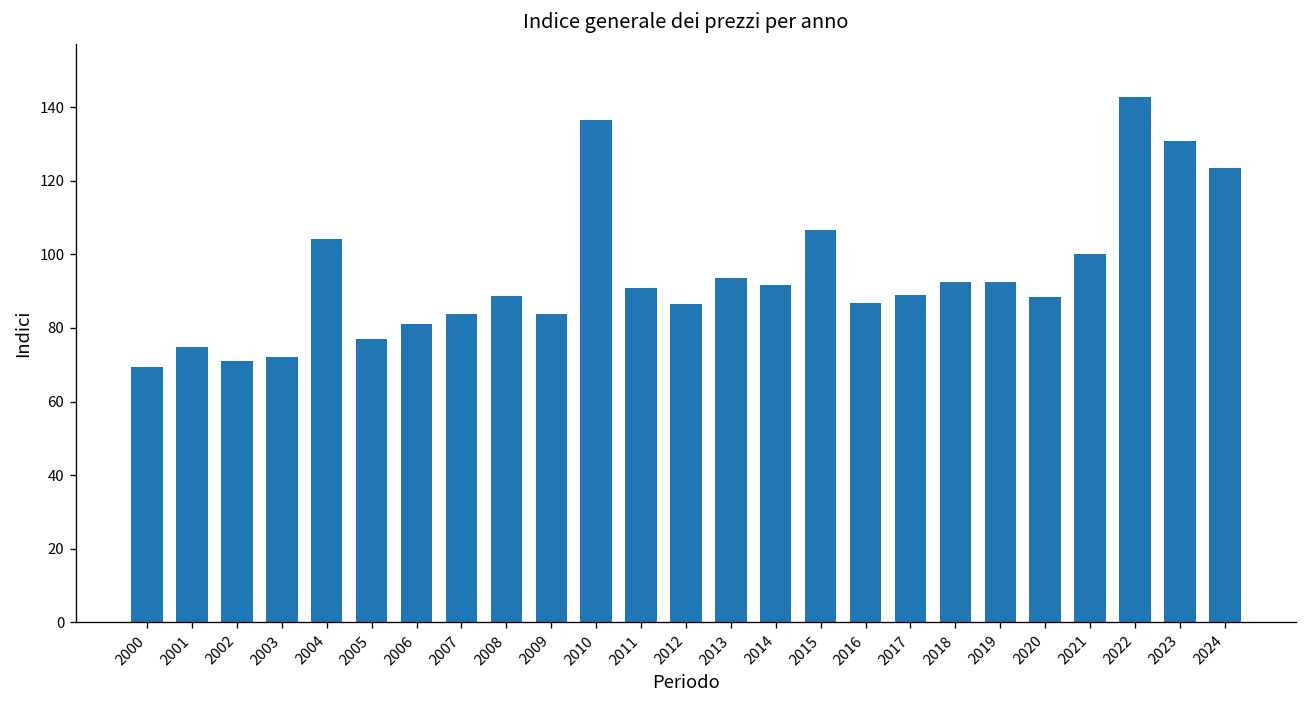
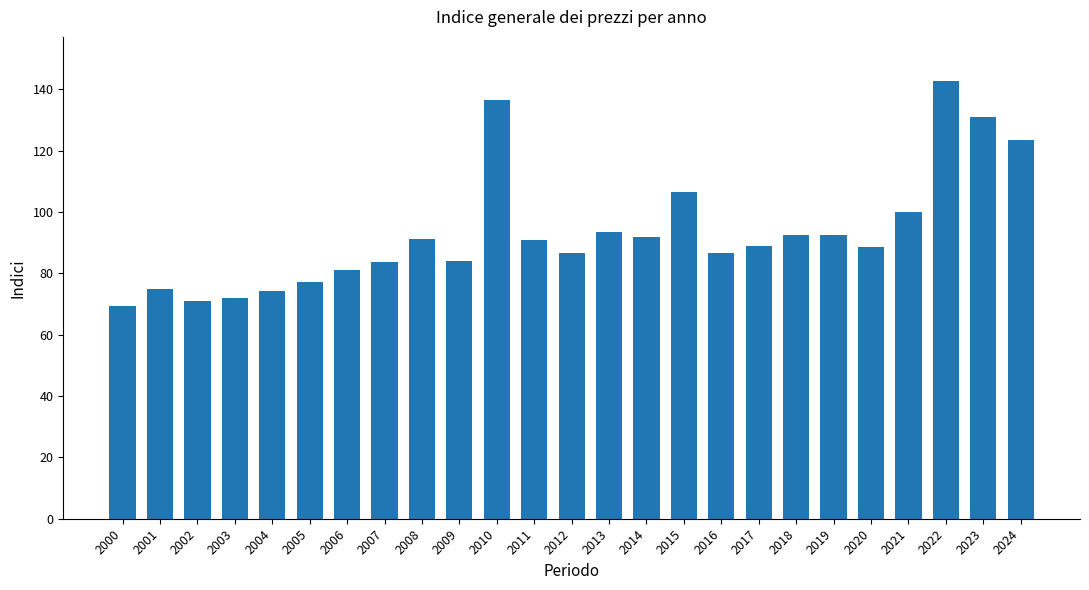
  {
    "2000": 70,
    "2001": 75,
    "2002": 71,
    "2003": 72,
-   "2004": 104,
+   "2004": 74,
    "2005": 77,
    "2006": 81,
    "2007": 84,
-   "2008": 89,
+   "2008": 91,
    "2009": 84,
    "2010": 137,
    "2011": 91,
    "2012": 87,
    "2013": 94,
    "2014": 92,
    "2015": 107,
    "2016": 87,
    "2017": 89,
    "2018": 93,
    "2019": 93,
    "2020": 89,
    "2021": 100,
    "2022": 143,
    "2023": 131,
    "2024": 123
  }
